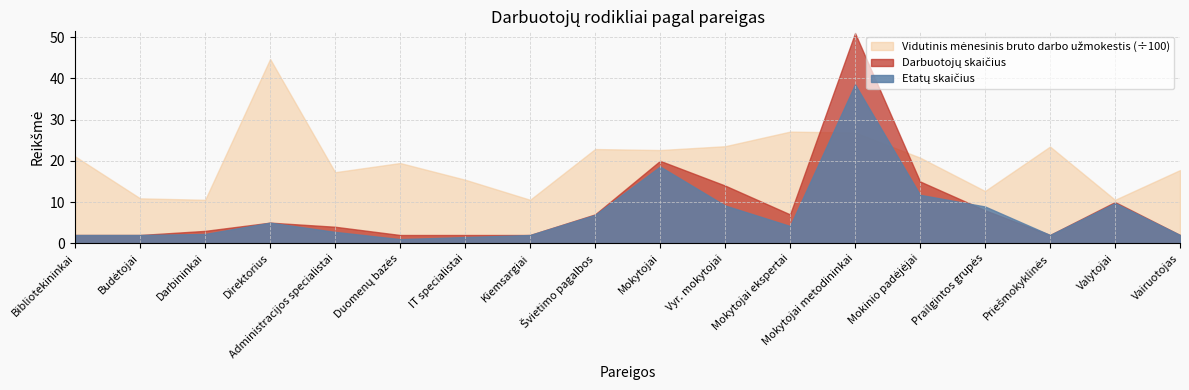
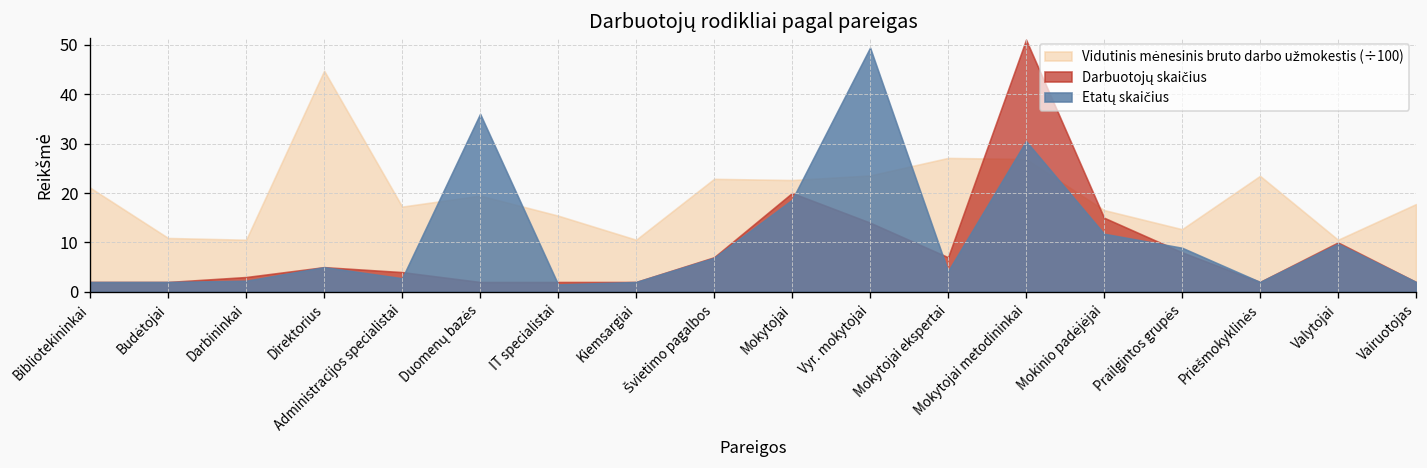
  {
    "Vidutinis mėnesinis bruto darbo užmokestis (÷100)": {
      "Bibliotekininkai": 21,
      "Budėtojai": 11,
      "Darbininkai": 11,
      "Direktorius": 45,
      "Administracijos specialistai": 17,
      "Duomenų bazės": 19,
      "IT specialistai": 15,
      "Kiemsargiai": 11,
      "Švietimo pagalbos": 23,
      "Mokytojai": 23,
      "Vyr. mokytojai": 24,
      "Mokytojai ekspertai": 27,
      "Mokytojai metodininkai": 27,
-     "Mokinio padėjėjai": 21,
+     "Mokinio padėjėjai": 17,
      "Prailgintos grupės": 13,
      "Priešmokyklinės": 23,
      "Vairuotojas": 18
    },
    "Darbuotojų skaičius": {
      "Darbininkai": 3,
      "Administracijos specialistai": 4,
      "Duomenų bazės": 2,
      "Mokytojai": 20,
      "Vyr. mokytojai": 14,
      "Mokytojai ekspertai": 7,
      "Mokytojai metodininkai": 51,
      "Mokinio padėjėjai": 15,
      "Prailgintos grupės": 8
    },
    "Etatų skaičius": {
      "Darbininkai": 2,
      "Administracijos specialistai": 3,
-     "Duomenų bazės": 1,
+     "Duomenų bazės": 36,
      "Mokytojai": 19,
-     "Vyr. mokytojai": 9,
+     "Vyr. mokytojai": 49,
      "Mokytojai ekspertai": 4,
-     "Mokytojai metodininkai": 39,
+     "Mokytojai metodininkai": 30,
      "Mokinio padėjėjai": 12,
      "Prailgintos grupės": 9
    }
  }
